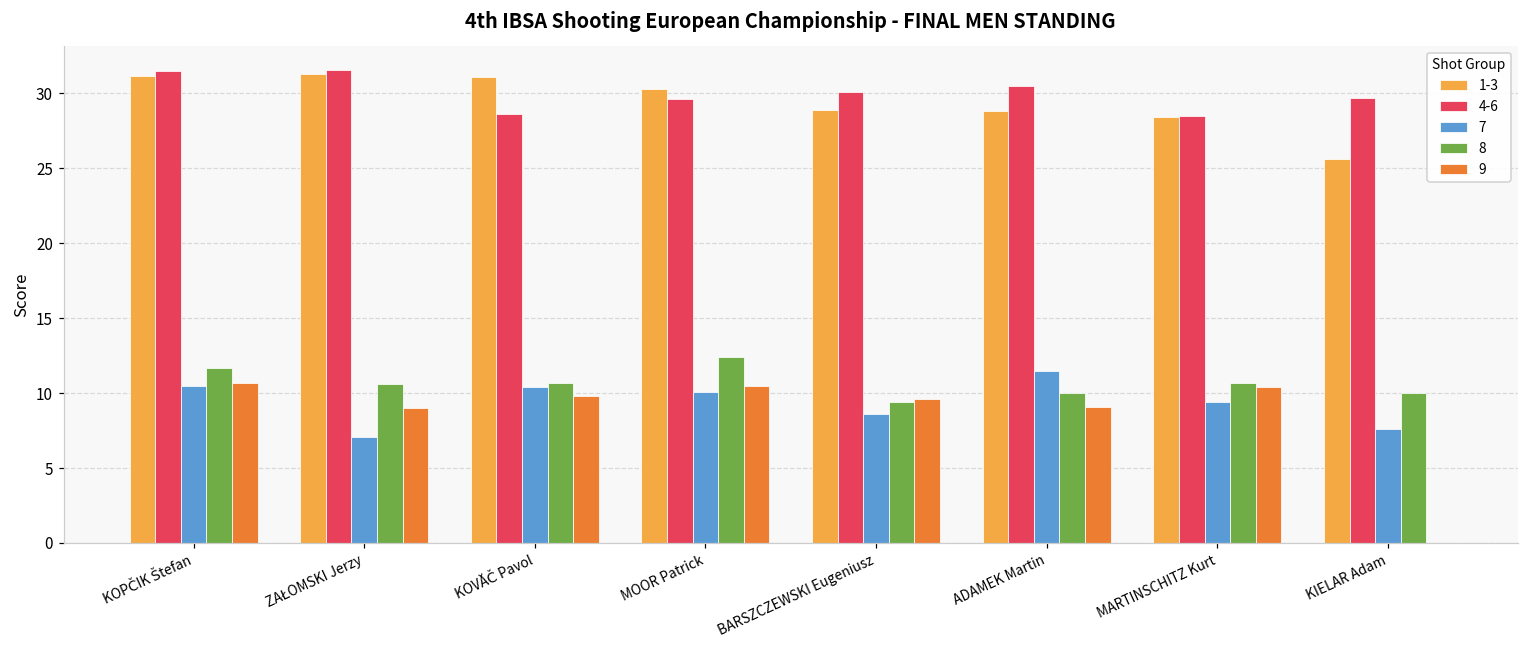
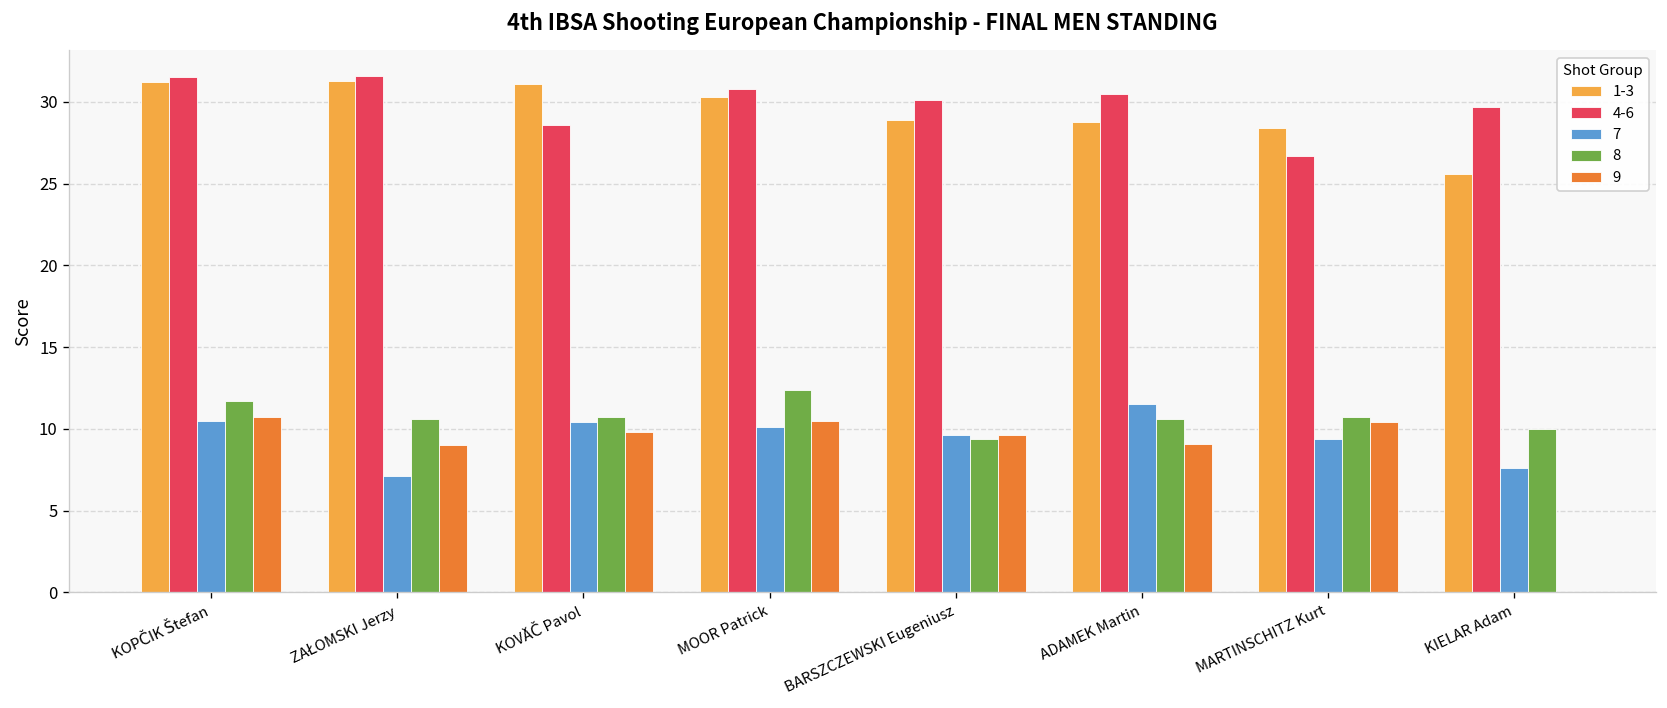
  {
    "4-6": {
      "KOPČIK Štefan": 31.5,
      "ZAŁOMSKI Jerzy": 31.6,
      "KOVĂČ Pavol": 28.6,
-     "MOOR Patrick": 29.6,
+     "MOOR Patrick": 30.8,
      "BARSZCZEWSKI Eugeniusz": 30.1,
      "ADAMEK Martin": 30.5,
-     "MARTINSCHITZ Kurt": 28.5,
+     "MARTINSCHITZ Kurt": 26.7,
      "KIELAR Adam": 29.7
    },
    "7": {
      "KOPČIK Štefan": 10.5,
      "ZAŁOMSKI Jerzy": 7.1,
      "KOVĂČ Pavol": 10.4,
      "MOOR Patrick": 10.1,
-     "BARSZCZEWSKI Eugeniusz": 8.6,
+     "BARSZCZEWSKI Eugeniusz": 9.6,
      "ADAMEK Martin": 11.5,
      "MARTINSCHITZ Kurt": 9.4,
      "KIELAR Adam": 7.6
    },
    "8": {
      "KOPČIK Štefan": 11.7,
      "ZAŁOMSKI Jerzy": 10.6,
      "KOVĂČ Pavol": 10.7,
      "MOOR Patrick": 12.4,
      "BARSZCZEWSKI Eugeniusz": 9.4,
-     "ADAMEK Martin": 10.0,
+     "ADAMEK Martin": 10.6,
      "MARTINSCHITZ Kurt": 10.7,
      "KIELAR Adam": 10.0
    }
  }
